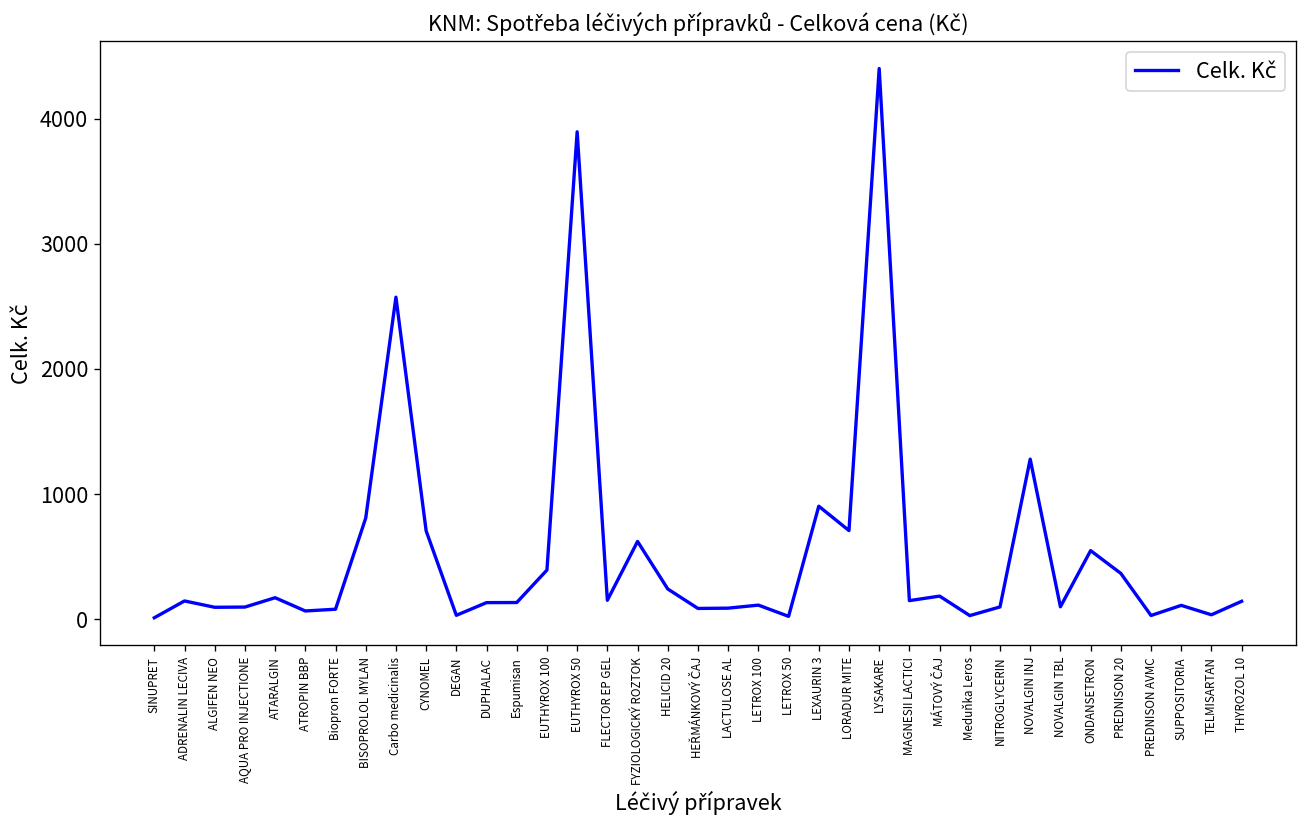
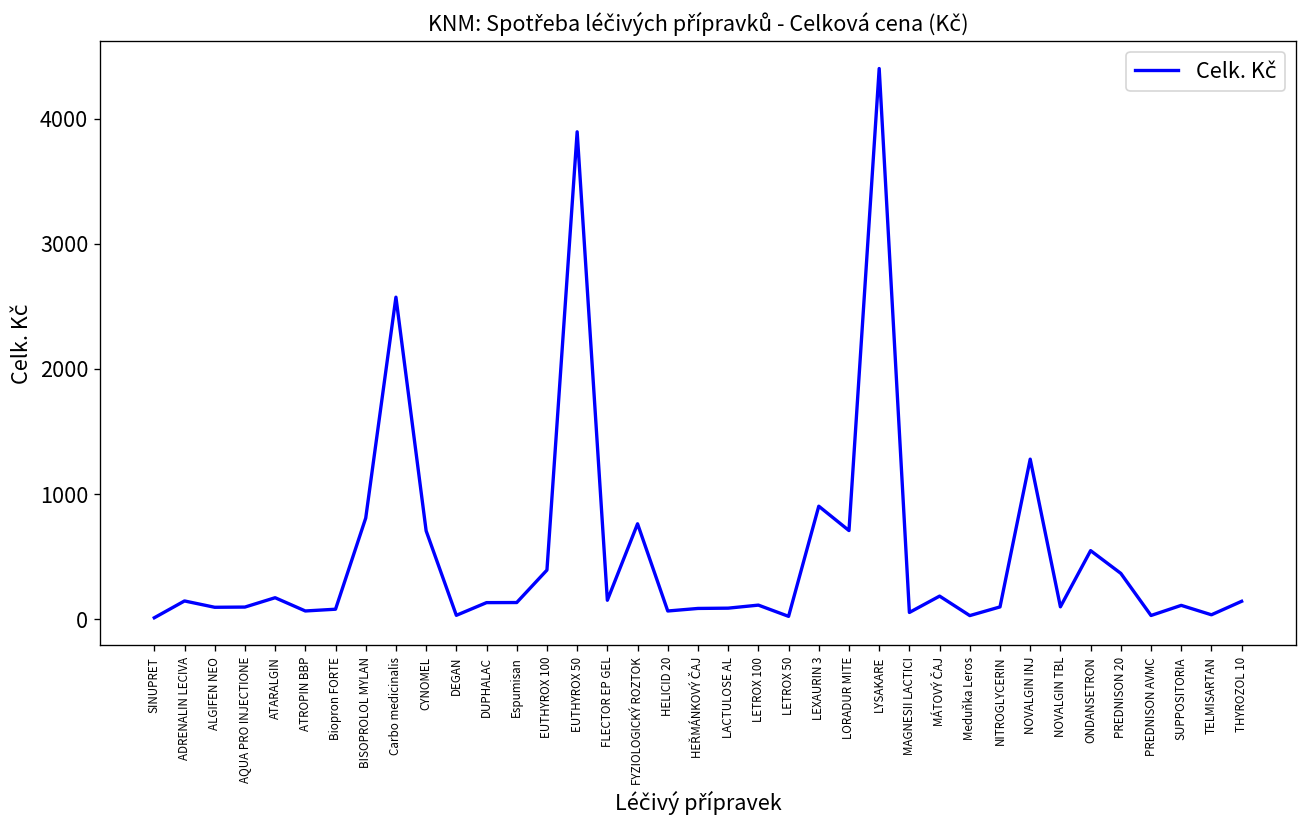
  {
    "SINUPRET": 10,
    "ADRENALIN LECIVA": 150,
    "ALGIFEN NEO": 100,
    "AQUA PRO INJECTIONE": 100,
    "ATARALGIN": 170,
    "ATROPIN BBP": 70,
    "Biopron FORTE": 80,
    "BISOPROLOL MYLAN": 810,
    "Carbo medicinalis": 2570,
    "CYNOMEL": 710,
    "DEGAN": 30,
    "DUPHALAC": 130,
    "Espumisan": 130,
    "EUTHYROX 100": 390,
    "EUTHYROX 50": 3890,
    "FLECTOR EP GEL": 150,
-   "FYZIOLOGICKÝ ROZTOK": 620,
-   "HELICID 20": 240,
+   "FYZIOLOGICKÝ ROZTOK": 760,
+   "HELICID 20": 70,
    "HEŘMÁNKOVÝ ČAJ": 90,
    "LACTULOSE AL": 90,
    "LETROX 100": 110,
    "LETROX 50": 20,
    "LEXAURIN 3": 900,
    "LORADUR MITE": 710,
    "LYSAKARE": 4400,
-   "MAGNESII LACTICI": 150,
+   "MAGNESII LACTICI": 50,
    "MÁTOVÝ ČAJ": 180,
    "Meduňka Leros": 30,
    "NITROGLYCERIN": 100,
    "NOVALGIN INJ": 1280,
    "NOVALGIN TBL": 100,
    "ONDANSETRON": 550,
    "PREDNISON 20": 370,
    "PREDNISON AVMC": 30,
    "SUPPOSITORIA": 110,
    "TELMISARTAN": 40,
    "THYROZOL 10": 140
  }
